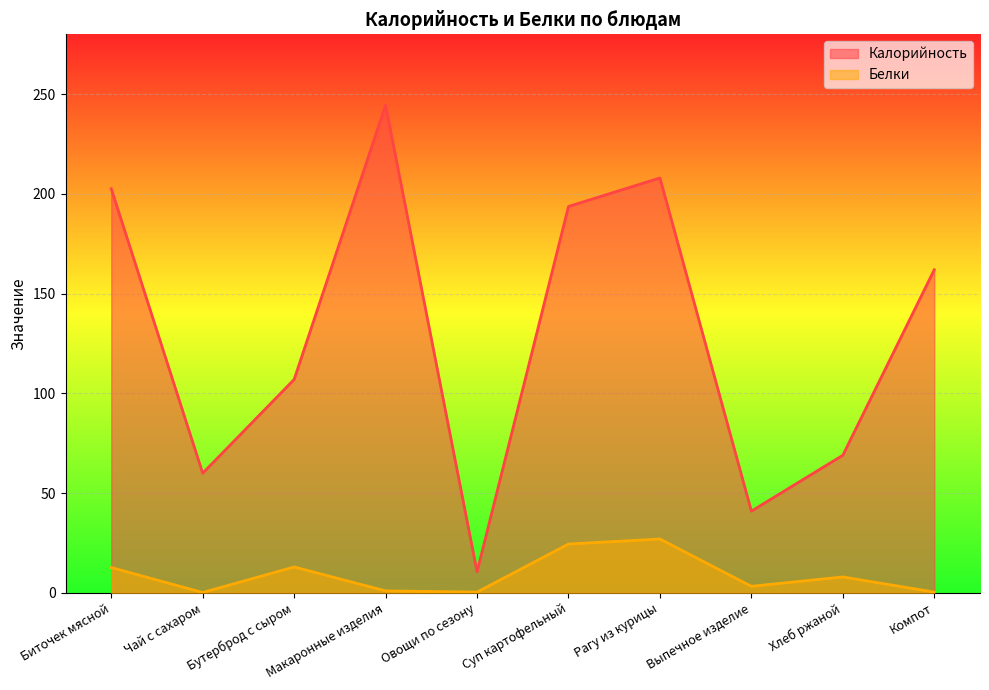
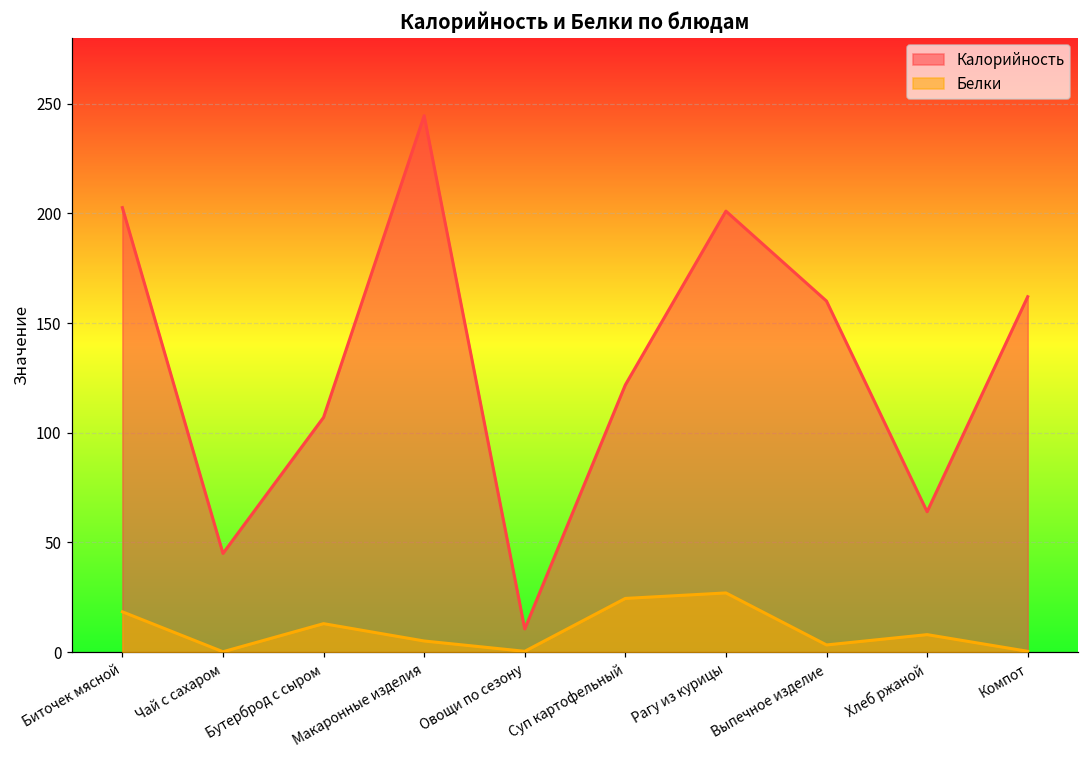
  {
    "Калорийность": {
      "Биточек мясной": 203,
-     "Чай с сахаром": 60,
+     "Чай с сахаром": 45,
      "Бутерброд с сыром": 107,
      "Макаронные изделия": 245,
      "Овощи по сезону": 11,
-     "Суп картофельный": 194,
-     "Рагу из курицы": 208,
-     "Выпечное изделие": 41,
-     "Хлеб ржаной": 69,
+     "Суп картофельный": 122,
+     "Рагу из курицы": 201,
+     "Выпечное изделие": 160,
+     "Хлеб ржаной": 64,
      "Компот": 162
    },
    "Белки": {
-     "Биточек мясной": 13,
+     "Биточек мясной": 18,
      "Чай с сахаром": 0,
      "Бутерброд с сыром": 13,
-     "Макаронные изделия": 1,
+     "Макаронные изделия": 5,
      "Овощи по сезону": 0,
      "Суп картофельный": 25,
      "Рагу из курицы": 27,
      "Выпечное изделие": 3,
      "Хлеб ржаной": 8,
      "Компот": 0
    }
  }
